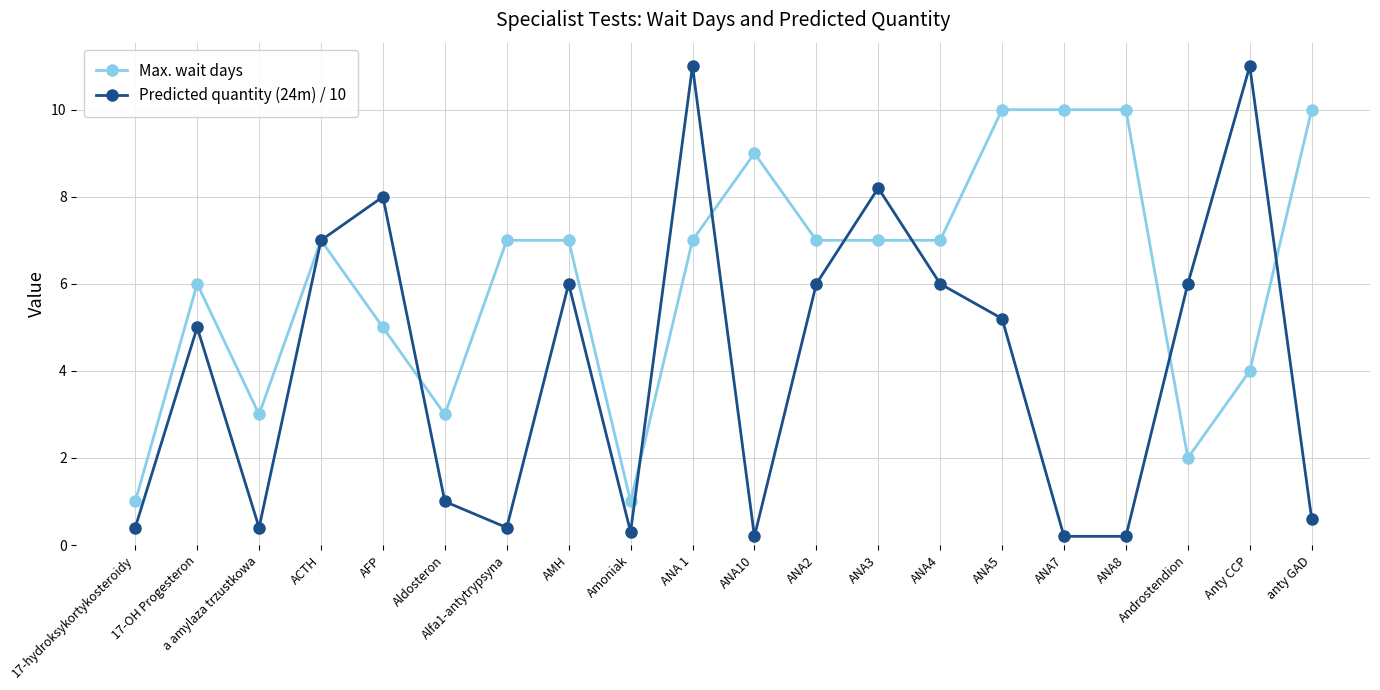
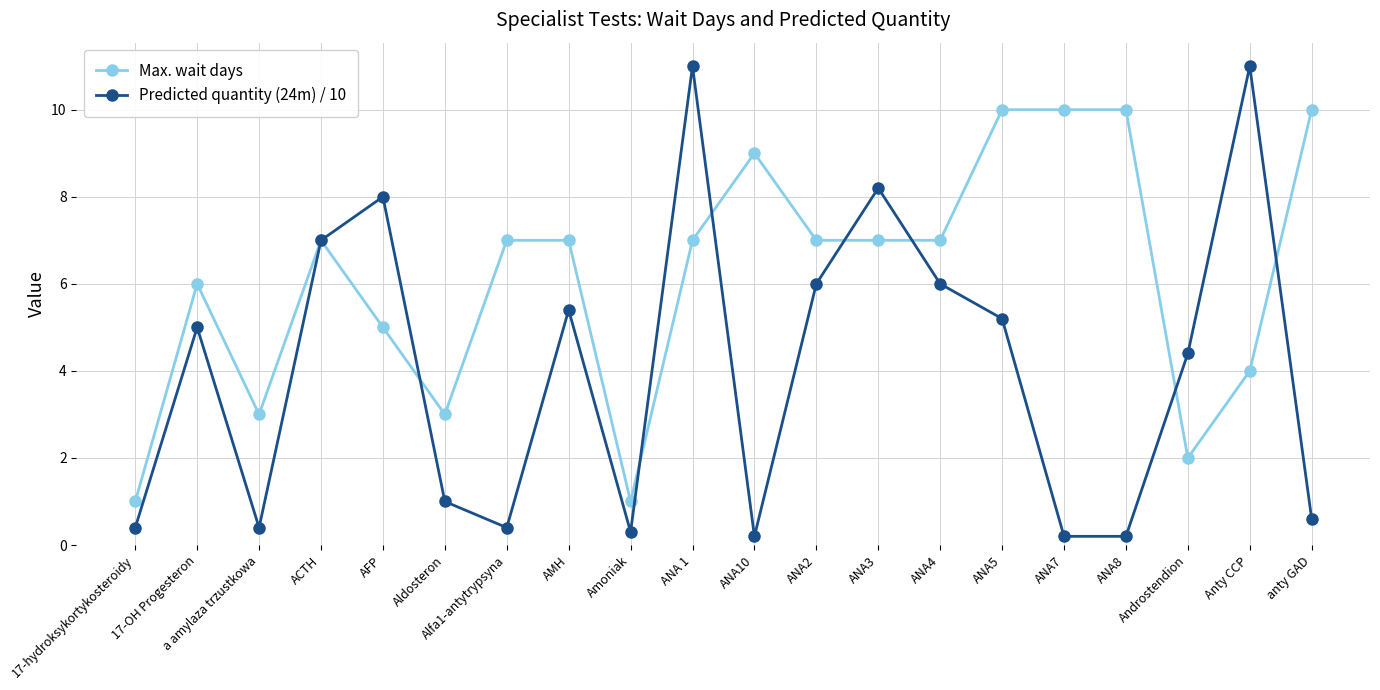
  {
    "Max. wait days": {
      "17-hydroksykortykosteroidy": 1.0,
      "17-OH Progesteron": 6.0,
      "a amylaza trzustkowa": 3.0,
      "AFP": 5.0,
      "Aldosteron": 3.0,
      "Alfa1-antytrypsyna": 7.0,
      "AMH": 7.0,
      "Amoniak": 1.0,
      "ANA 1": 7.0,
      "ANA10": 9.0,
      "ANA2": 7.0,
      "ANA3": 7.0,
      "ANA4": 7.0,
      "ANA5": 10.0,
      "ANA7": 10.0,
      "ANA8": 10.0,
      "Androstendion": 2.0,
      "Anty CCP": 4.0,
      "anty GAD": 10.0
    },
    "Predicted quantity (24m) / 10": {
      "17-hydroksykortykosteroidy": 0.4,
      "17-OH Progesteron": 5.0,
      "a amylaza trzustkowa": 0.4,
      "AFP": 8.0,
      "Aldosteron": 1.0,
      "Alfa1-antytrypsyna": 0.4,
-     "AMH": 6.0,
+     "AMH": 5.4,
      "Amoniak": 0.3,
      "ANA 1": 11.0,
      "ANA10": 0.2,
      "ANA2": 6.0,
      "ANA3": 8.2,
      "ANA4": 6.0,
      "ANA5": 5.2,
      "ANA7": 0.2,
      "ANA8": 0.2,
-     "Androstendion": 6.0,
+     "Androstendion": 4.4,
      "Anty CCP": 11.0,
      "anty GAD": 0.6
    }
  }
